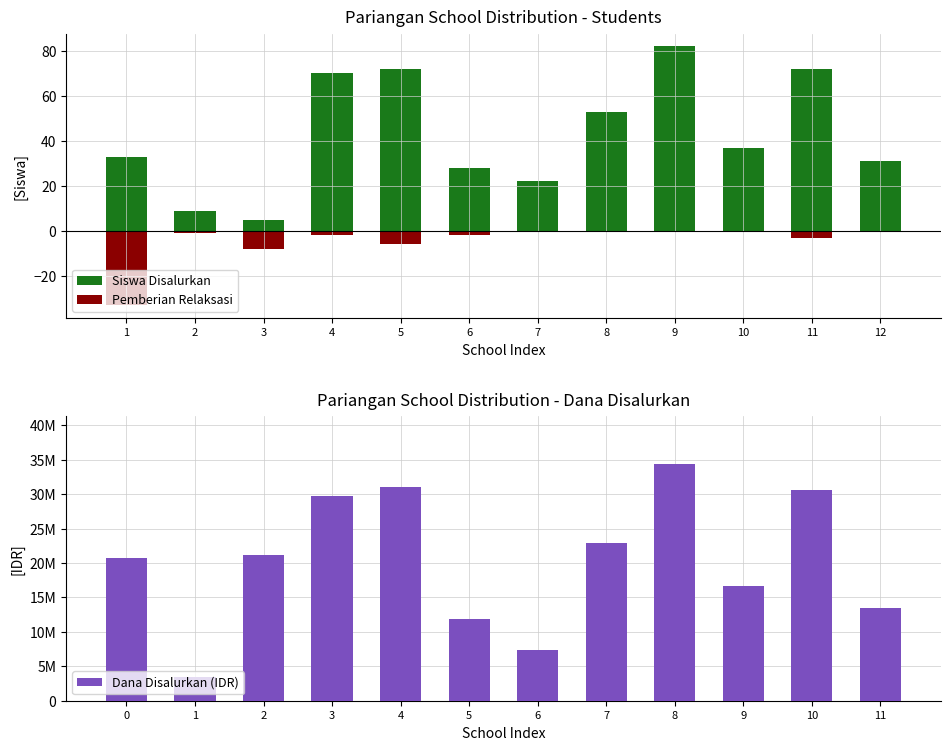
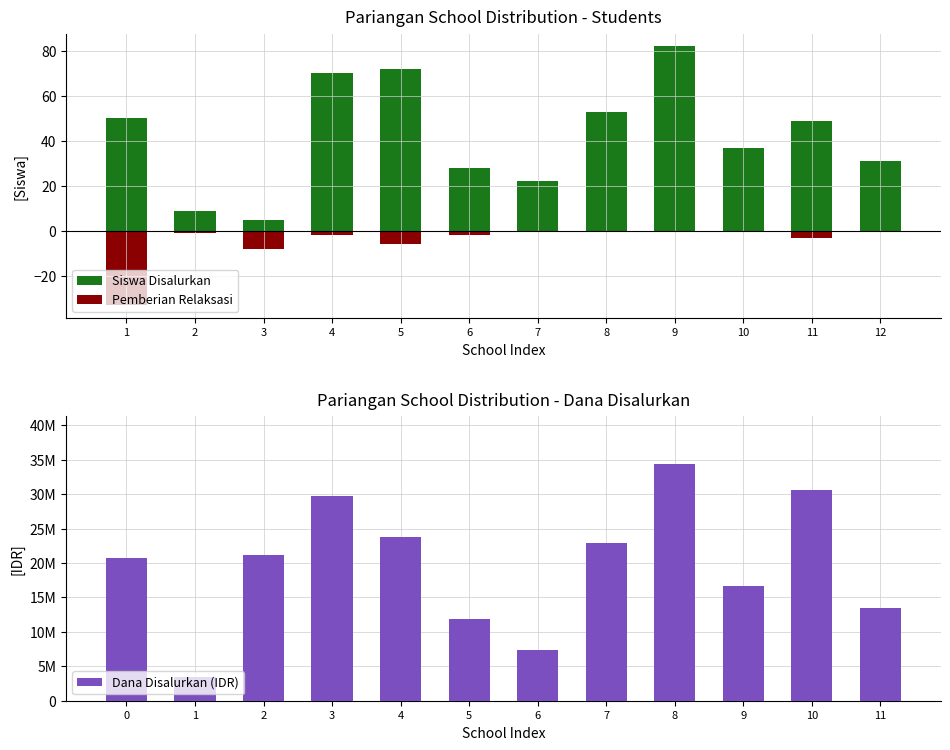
  {
    "Pariangan School Distribution - Students": {
      "Siswa Disalurkan": {
-       "1": 33,
+       "1": 50,
        "2": 9,
        "3": 5,
        "4": 70,
        "5": 72,
        "6": 28,
        "7": 22,
        "8": 53,
        "9": 82,
        "10": 37,
-       "11": 72,
+       "11": 49,
        "12": 31
      },
      "Pemberian Relaksasi": {
        "3": -8,
        "4": -2,
        "5": -6,
        "6": -2,
        "7": 0,
        "8": 0,
        "9": 0,
        "10": 0,
        "11": -3,
        "12": 0
      }
    },
    "Pariangan School Distribution - Dana Disalurkan": {
      "0": 21000000,
      "2": 21000000,
      "3": 30000000,
-     "4": 31000000,
+     "4": 24000000,
      "5": 12000000,
      "6": 7000000,
      "7": 23000000,
      "8": 34000000,
      "9": 17000000,
      "10": 31000000,
      "11": 14000000
    }
  }
